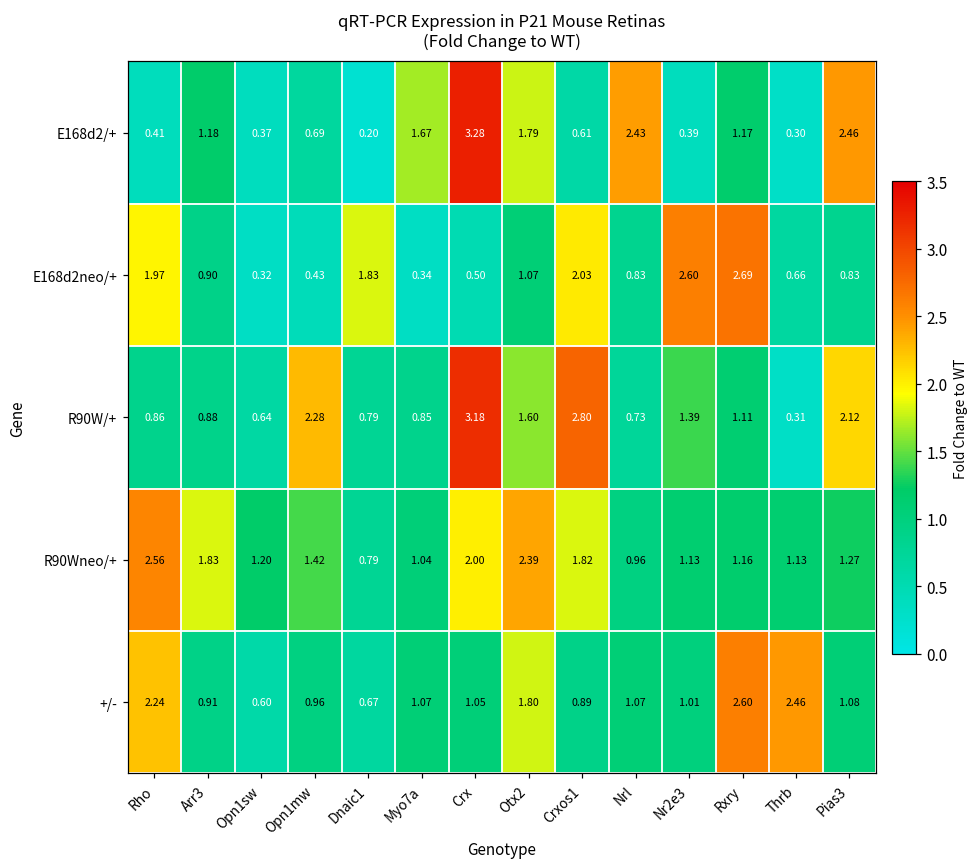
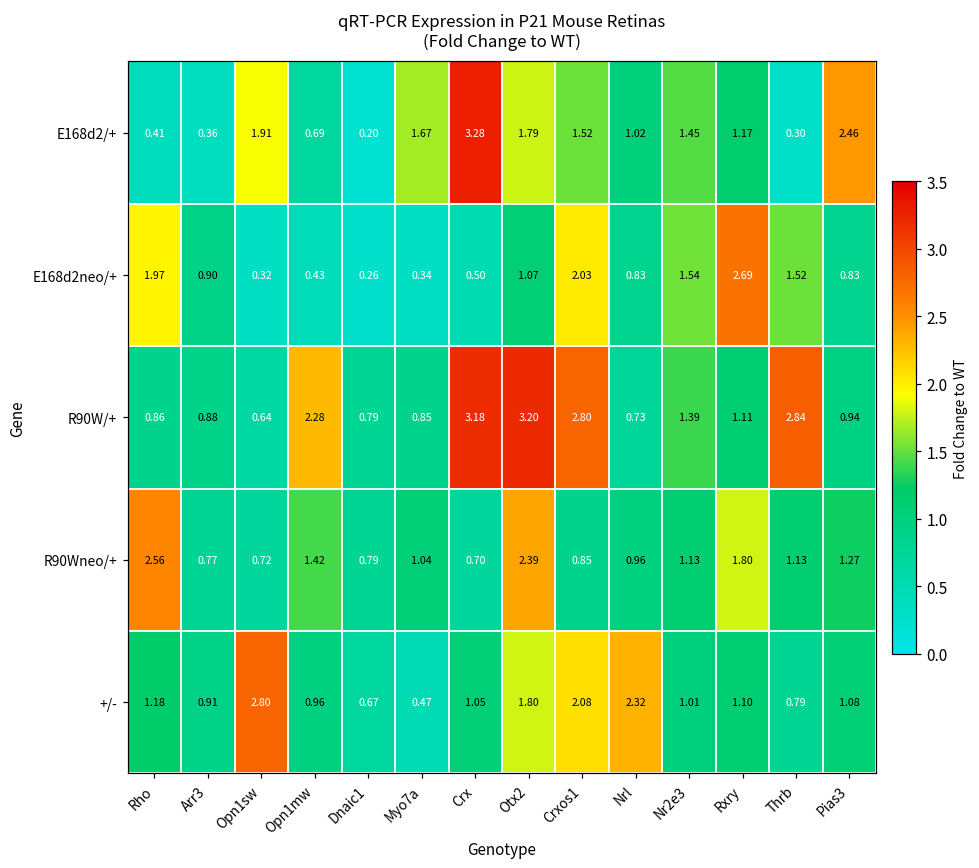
  {
    "E168d2/+": {
      "Rho": 0.41,
-     "Arr3": 1.18,
-     "Opn1sw": 0.37,
+     "Arr3": 0.36,
+     "Opn1sw": 1.91,
      "Opn1mw": 0.69,
      "Dnaic1": 0.20,
      "Myo7a": 1.67,
      "Crx": 3.28,
      "Otx2": 1.79,
-     "Crxos1": 0.61,
-     "Nrl": 2.43,
-     "Nr2e3": 0.39,
+     "Crxos1": 1.52,
+     "Nrl": 1.02,
+     "Nr2e3": 1.45,
      "Rxry": 1.17,
      "Thrb": 0.30,
      "Pias3": 2.46
    },
    "E168d2neo/+": {
      "Rho": 1.97,
      "Arr3": 0.90,
      "Opn1sw": 0.32,
      "Opn1mw": 0.43,
-     "Dnaic1": 1.83,
+     "Dnaic1": 0.26,
      "Myo7a": 0.34,
      "Crx": 0.50,
      "Otx2": 1.07,
      "Crxos1": 2.03,
      "Nrl": 0.83,
-     "Nr2e3": 2.60,
+     "Nr2e3": 1.54,
      "Rxry": 2.69,
-     "Thrb": 0.66,
+     "Thrb": 1.52,
      "Pias3": 0.83
    },
    "R90W/+": {
      "Rho": 0.86,
      "Arr3": 0.88,
      "Opn1sw": 0.64,
      "Opn1mw": 2.28,
      "Dnaic1": 0.79,
      "Myo7a": 0.85,
      "Crx": 3.18,
-     "Otx2": 1.60,
+     "Otx2": 3.20,
      "Crxos1": 2.80,
      "Nrl": 0.73,
      "Nr2e3": 1.39,
      "Rxry": 1.11,
-     "Thrb": 0.31,
-     "Pias3": 2.12
+     "Thrb": 2.84,
+     "Pias3": 0.94
    },
    "R90Wneo/+": {
      "Rho": 2.56,
-     "Arr3": 1.83,
-     "Opn1sw": 1.20,
+     "Arr3": 0.77,
+     "Opn1sw": 0.72,
      "Opn1mw": 1.42,
      "Dnaic1": 0.79,
      "Myo7a": 1.04,
-     "Crx": 2.00,
+     "Crx": 0.70,
      "Otx2": 2.39,
-     "Crxos1": 1.82,
+     "Crxos1": 0.85,
      "Nrl": 0.96,
      "Nr2e3": 1.13,
-     "Rxry": 1.16,
+     "Rxry": 1.80,
      "Thrb": 1.13,
      "Pias3": 1.27
    },
    "+/-": {
-     "Rho": 2.24,
+     "Rho": 1.18,
      "Arr3": 0.91,
-     "Opn1sw": 0.60,
+     "Opn1sw": 2.80,
      "Opn1mw": 0.96,
      "Dnaic1": 0.67,
-     "Myo7a": 1.07,
+     "Myo7a": 0.47,
      "Crx": 1.05,
      "Otx2": 1.80,
-     "Crxos1": 0.89,
-     "Nrl": 1.07,
+     "Crxos1": 2.08,
+     "Nrl": 2.32,
      "Nr2e3": 1.01,
-     "Rxry": 2.60,
-     "Thrb": 2.46,
+     "Rxry": 1.10,
+     "Thrb": 0.79,
      "Pias3": 1.08
    }
  }
